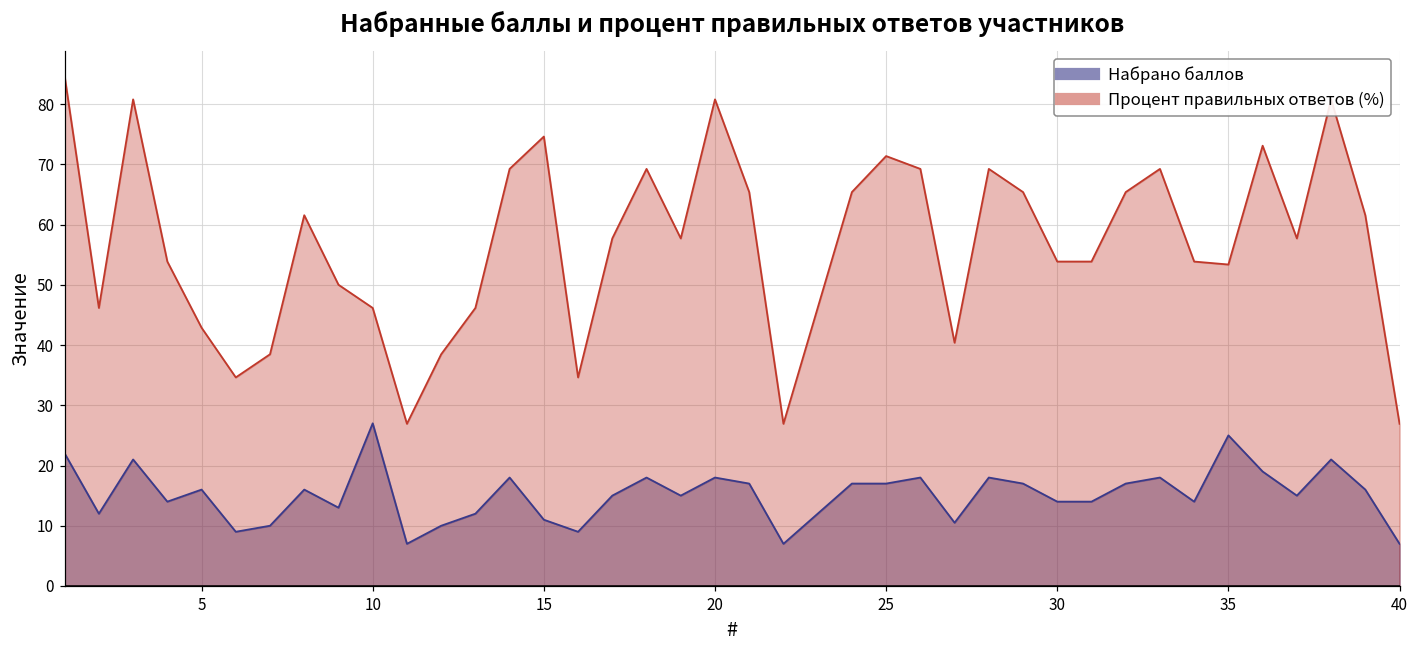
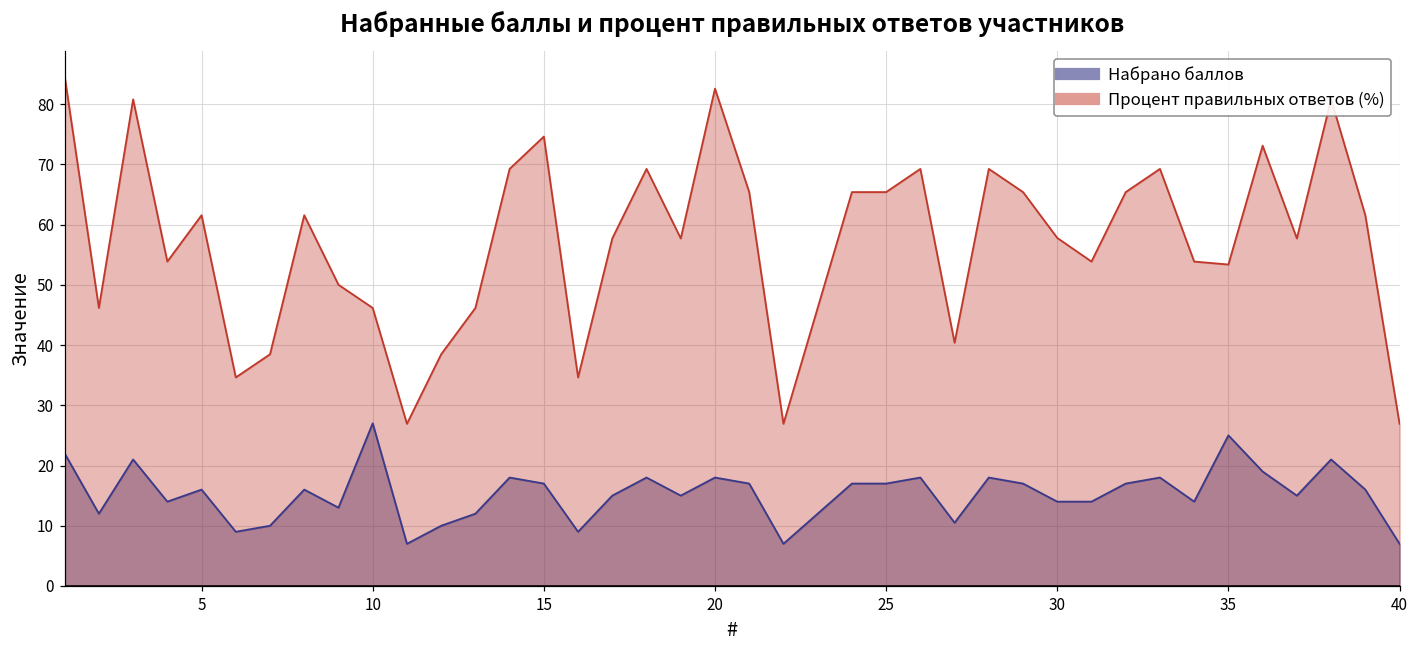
  {
    "Набрано баллов": {
      "5": 16,
      "10": 27,
-     "15": 11,
+     "15": 17,
      "20": 18,
      "25": 17,
      "30": 14,
      "35": 25,
      "40": 7
    },
    "Процент правильных ответов (%)": {
-     "5": 43,
+     "5": 62,
      "10": 46,
      "15": 75,
-     "20": 81,
-     "25": 71,
-     "30": 54,
+     "20": 83,
+     "25": 65,
+     "30": 58,
      "35": 53,
      "40": 27
    }
  }
